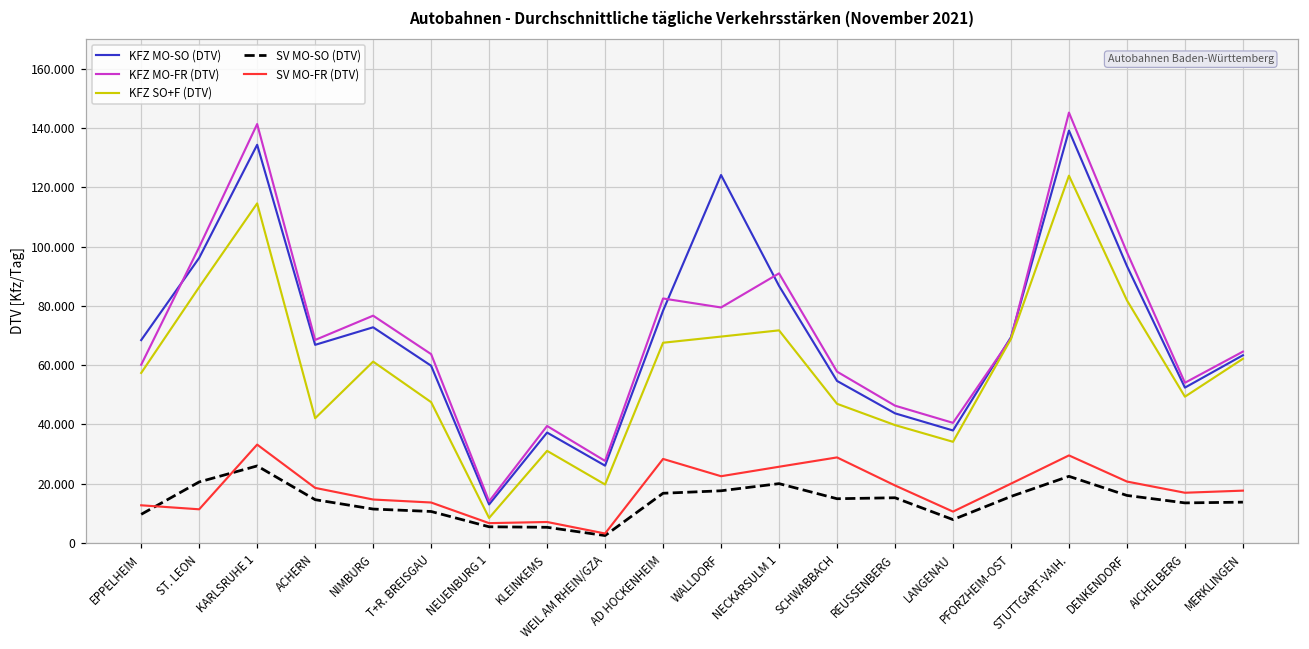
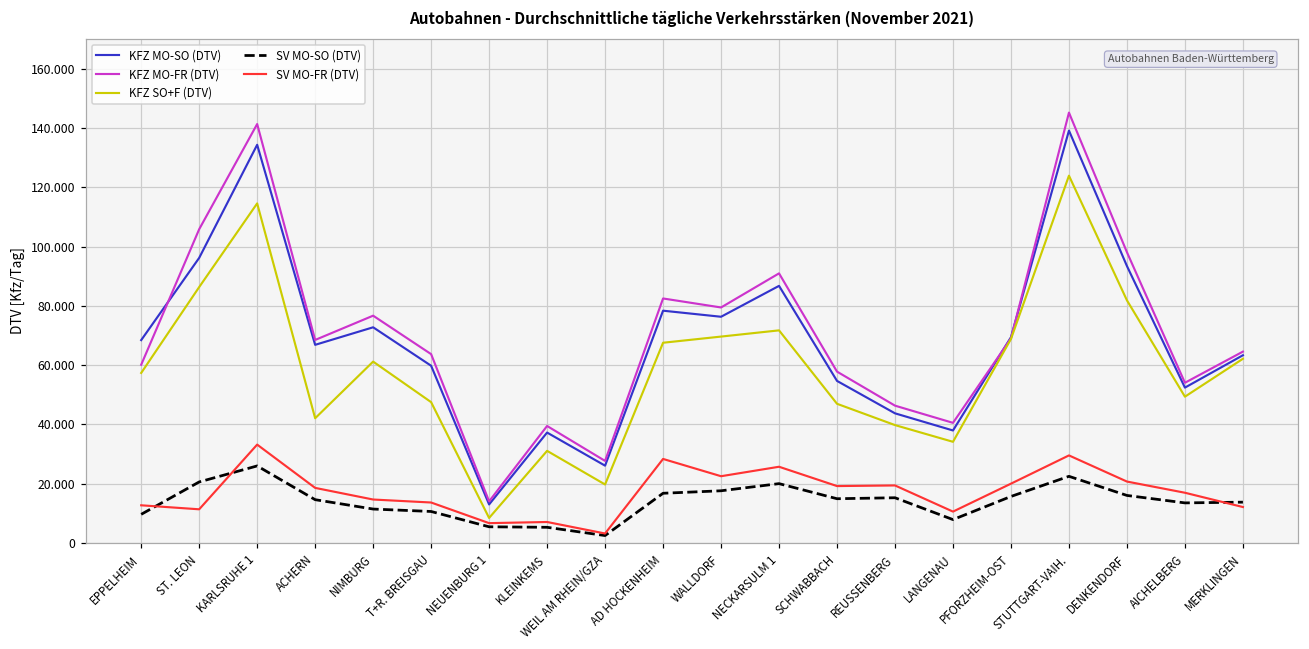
  {
    "KFZ MO-SO (DTV)": {
      "EPPELHEIM": 68,
      "ST. LEON": 96,
      "KARLSRUHE 1": 134,
      "ACHERN": 67,
      "NIMBURG": 73,
      "T+R. BREISGAU": 60,
      "NEUENBURG 1": 13,
      "KLEINKEMS": 37,
      "WEIL AM RHEIN/GZA": 26,
      "AD HOCKENHEIM": 78,
-     "WALLDORF": 124,
+     "WALLDORF": 76,
      "NECKARSULM 1": 87,
      "SCHWABBACH": 55,
      "REUSSENBERG": 44,
      "LANGENAU": 38,
      "STUTTGART-VAIH.": 139,
      "DENKENDORF": 93,
      "AICHELBERG": 52,
      "MERKLINGEN": 63
    },
    "KFZ MO-FR (DTV)": {
      "EPPELHEIM": 60,
-     "ST. LEON": 100,
+     "ST. LEON": 106,
      "KARLSRUHE 1": 141,
      "ACHERN": 68,
      "NIMBURG": 77,
      "T+R. BREISGAU": 64,
      "NEUENBURG 1": 14,
      "KLEINKEMS": 39,
      "WEIL AM RHEIN/GZA": 28,
      "AD HOCKENHEIM": 82,
      "WALLDORF": 79,
      "NECKARSULM 1": 91,
      "SCHWABBACH": 58,
      "REUSSENBERG": 46,
      "LANGENAU": 41,
      "STUTTGART-VAIH.": 145,
      "DENKENDORF": 98,
      "AICHELBERG": 54,
      "MERKLINGEN": 65
    },
    "KFZ SO+F (DTV)": {
      "EPPELHEIM": 57,
      "ST. LEON": 86,
      "KARLSRUHE 1": 115,
      "ACHERN": 42,
      "NIMBURG": 61,
      "T+R. BREISGAU": 47,
      "NEUENBURG 1": 8,
      "KLEINKEMS": 31,
      "WEIL AM RHEIN/GZA": 20,
      "AD HOCKENHEIM": 68,
      "WALLDORF": 70,
      "NECKARSULM 1": 72,
      "SCHWABBACH": 47,
      "REUSSENBERG": 40,
      "LANGENAU": 34,
      "STUTTGART-VAIH.": 124,
      "DENKENDORF": 82,
      "AICHELBERG": 49,
      "MERKLINGEN": 62
    },
    "SV MO-SO (DTV)": {
      "EPPELHEIM": 10,
      "ST. LEON": 21,
      "KARLSRUHE 1": 26,
      "ACHERN": 15,
      "NIMBURG": 11,
      "T+R. BREISGAU": 11,
      "NEUENBURG 1": 5,
      "KLEINKEMS": 5,
      "AD HOCKENHEIM": 17,
      "WALLDORF": 18,
      "NECKARSULM 1": 20,
      "SCHWABBACH": 15,
      "REUSSENBERG": 15,
      "LANGENAU": 8,
      "PFORZHEIM-OST": 16,
      "STUTTGART-VAIH.": 22,
      "DENKENDORF": 16,
      "AICHELBERG": 14,
      "MERKLINGEN": 14
    },
    "SV MO-FR (DTV)": {
      "EPPELHEIM": 13,
      "ST. LEON": 11,
      "KARLSRUHE 1": 33,
      "ACHERN": 19,
      "NIMBURG": 15,
      "T+R. BREISGAU": 14,
      "NEUENBURG 1": 7,
      "KLEINKEMS": 7,
      "AD HOCKENHEIM": 28,
      "WALLDORF": 23,
      "NECKARSULM 1": 26,
-     "SCHWABBACH": 29,
+     "SCHWABBACH": 19,
      "REUSSENBERG": 19,
      "LANGENAU": 11,
      "PFORZHEIM-OST": 20,
      "STUTTGART-VAIH.": 30,
      "DENKENDORF": 21,
      "AICHELBERG": 17,
-     "MERKLINGEN": 18
+     "MERKLINGEN": 12
    }
  }
